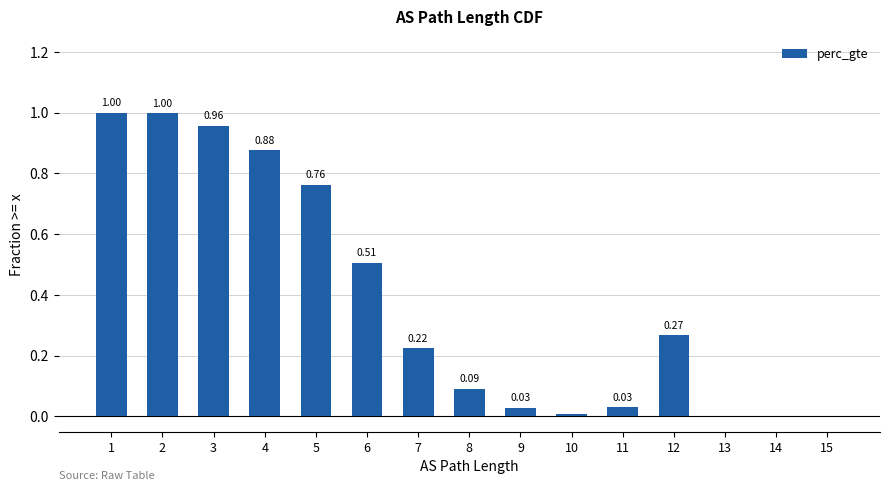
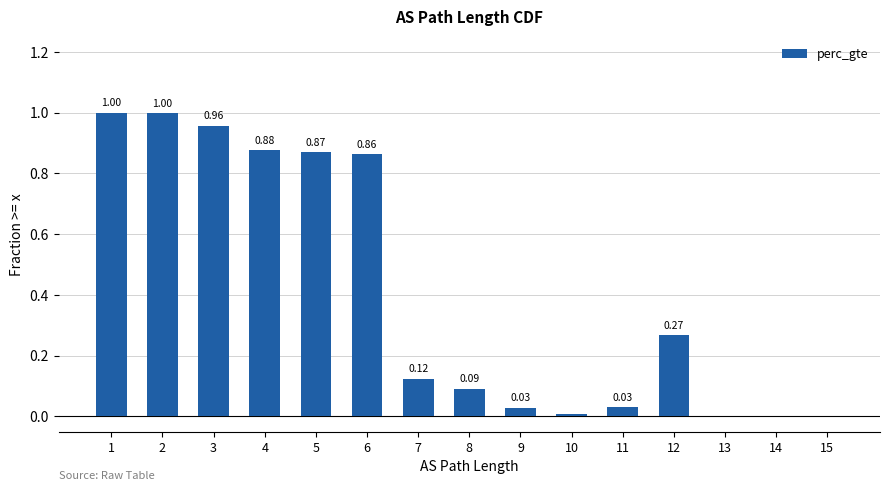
  {
    "1": 1.00,
    "2": 1.00,
    "3": 0.96,
    "4": 0.88,
-   "5": 0.76,
-   "6": 0.51,
-   "7": 0.22,
+   "5": 0.87,
+   "6": 0.86,
+   "7": 0.12,
    "8": 0.09,
    "9": 0.03,
    "11": 0.03,
    "12": 0.27
  }
